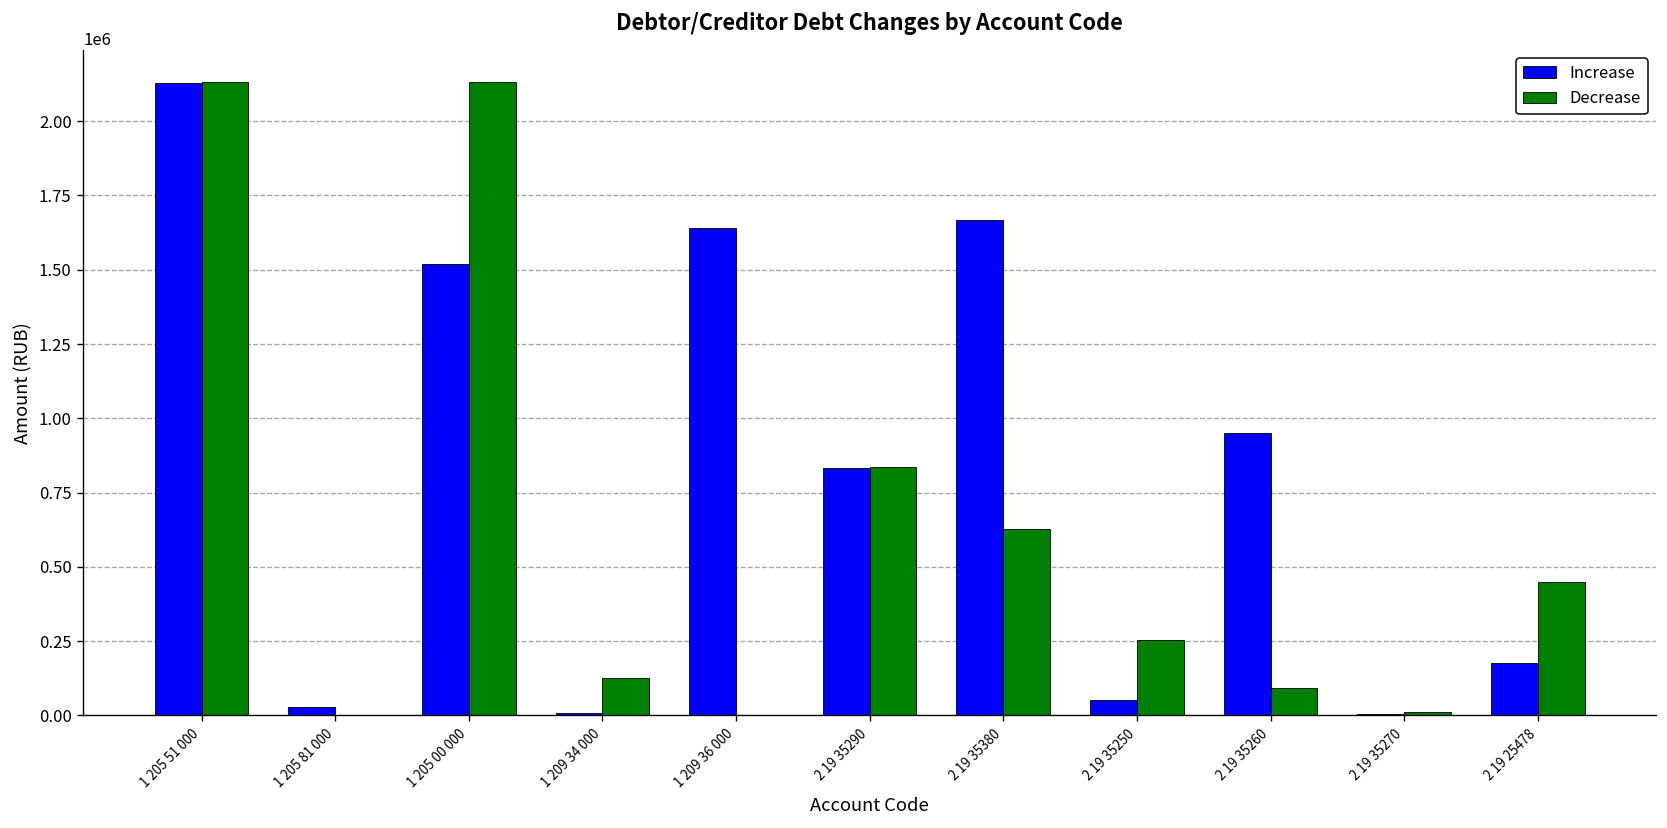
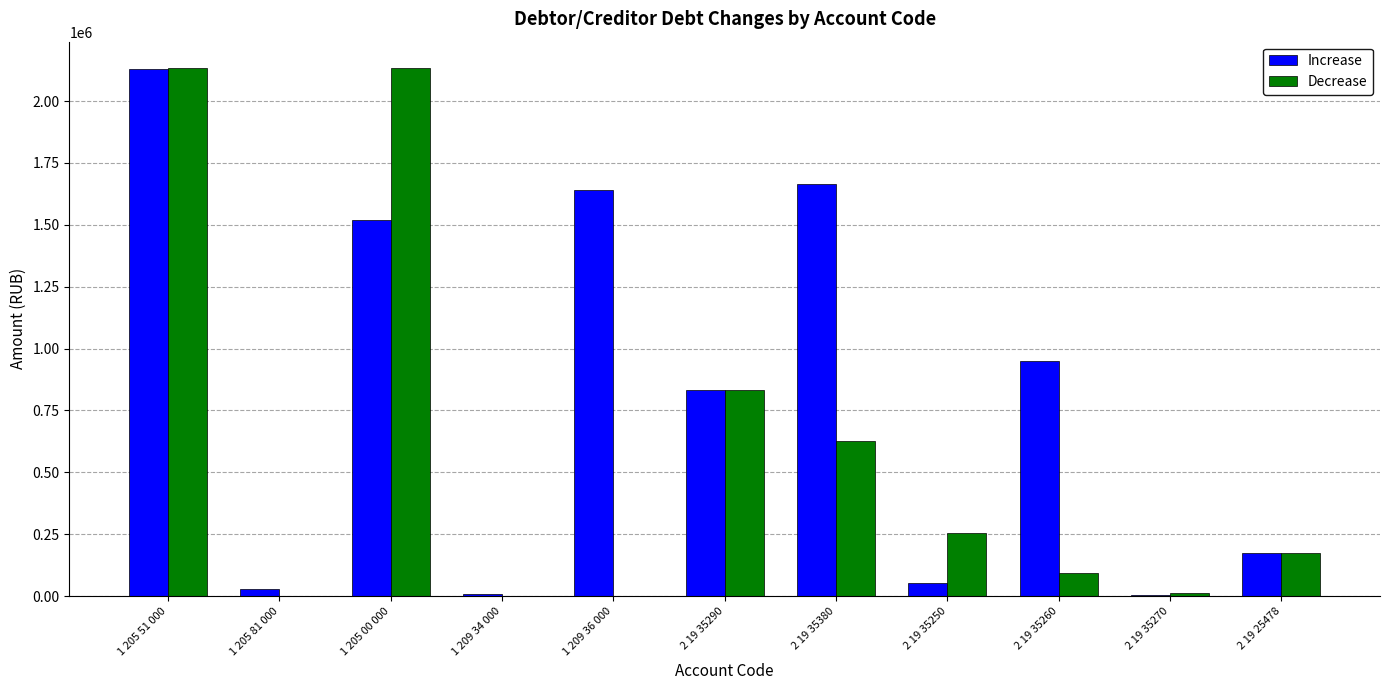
  {
    "Increase": {
      "1 205 51 000": 2130000,
      "1 205 81 000": 30000,
      "1 205 00 000": 1520000,
      "1 209 36 000": 1640000,
      "2 19 35290": 830000,
      "2 19 35380": 1670000,
      "2 19 35250": 50000,
      "2 19 35260": 950000,
      "2 19 25478": 180000
    },
    "Decrease": {
      "1 205 51 000": 2130000,
      "1 205 81 000": 0,
      "1 205 00 000": 2130000,
-     "1 209 34 000": 120000,
+     "1 209 34 000": 0,
      "2 19 35290": 830000,
      "2 19 35380": 630000,
      "2 19 35250": 250000,
      "2 19 35260": 90000,
      "2 19 35270": 10000,
-     "2 19 25478": 450000
+     "2 19 25478": 180000
    }
  }
